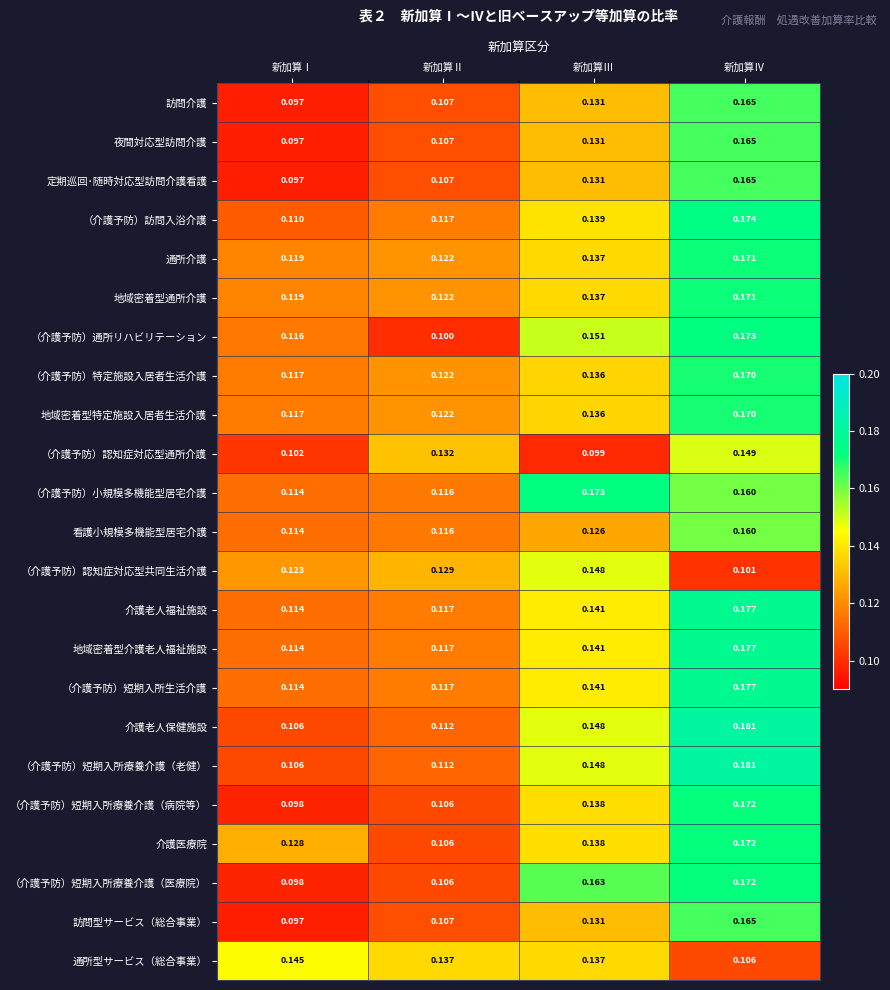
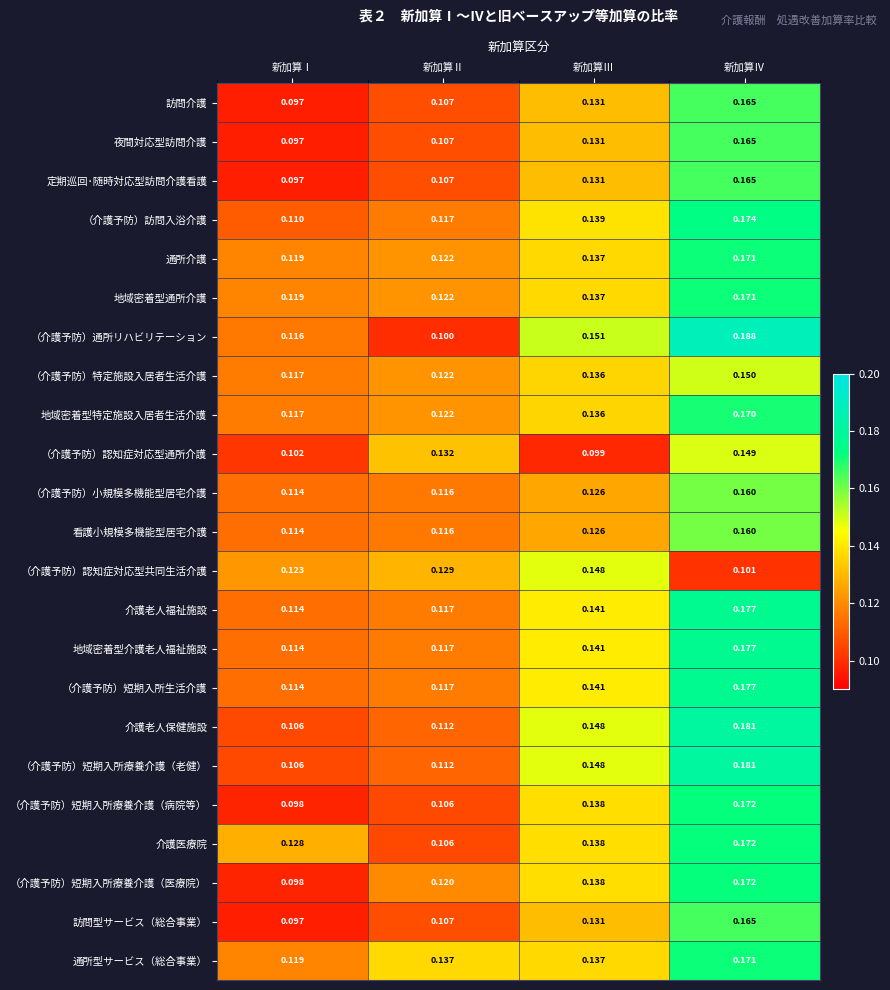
  {
    "訪問介護": {
      "新加算Ⅰ": 0.097,
      "新加算Ⅱ": 0.107,
      "新加算Ⅲ": 0.131,
      "新加算Ⅳ": 0.165
    },
    "夜間対応型訪問介護": {
      "新加算Ⅰ": 0.097,
      "新加算Ⅱ": 0.107,
      "新加算Ⅲ": 0.131,
      "新加算Ⅳ": 0.165
    },
    "定期巡回･随時対応型訪問介護看護": {
      "新加算Ⅰ": 0.097,
      "新加算Ⅱ": 0.107,
      "新加算Ⅲ": 0.131,
      "新加算Ⅳ": 0.165
    },
    "（介護予防）訪問入浴介護": {
      "新加算Ⅰ": 0.110,
      "新加算Ⅱ": 0.117,
      "新加算Ⅲ": 0.139,
      "新加算Ⅳ": 0.174
    },
    "通所介護": {
      "新加算Ⅰ": 0.119,
      "新加算Ⅱ": 0.122,
      "新加算Ⅲ": 0.137,
      "新加算Ⅳ": 0.171
    },
    "地域密着型通所介護": {
      "新加算Ⅰ": 0.119,
      "新加算Ⅱ": 0.122,
      "新加算Ⅲ": 0.137,
      "新加算Ⅳ": 0.171
    },
    "（介護予防）通所リハビリテーション": {
      "新加算Ⅰ": 0.116,
      "新加算Ⅱ": 0.100,
      "新加算Ⅲ": 0.151,
-     "新加算Ⅳ": 0.173
+     "新加算Ⅳ": 0.188
    },
    "（介護予防）特定施設入居者生活介護": {
      "新加算Ⅰ": 0.117,
      "新加算Ⅱ": 0.122,
      "新加算Ⅲ": 0.136,
-     "新加算Ⅳ": 0.170
+     "新加算Ⅳ": 0.150
    },
    "地域密着型特定施設入居者生活介護": {
      "新加算Ⅰ": 0.117,
      "新加算Ⅱ": 0.122,
      "新加算Ⅲ": 0.136,
      "新加算Ⅳ": 0.170
    },
    "（介護予防）認知症対応型通所介護": {
      "新加算Ⅰ": 0.102,
      "新加算Ⅱ": 0.132,
      "新加算Ⅲ": 0.099,
      "新加算Ⅳ": 0.149
    },
    "（介護予防）小規模多機能型居宅介護": {
      "新加算Ⅰ": 0.114,
      "新加算Ⅱ": 0.116,
-     "新加算Ⅲ": 0.173,
+     "新加算Ⅲ": 0.126,
      "新加算Ⅳ": 0.160
    },
    "看護小規模多機能型居宅介護": {
      "新加算Ⅰ": 0.114,
      "新加算Ⅱ": 0.116,
      "新加算Ⅲ": 0.126,
      "新加算Ⅳ": 0.160
    },
    "（介護予防）認知症対応型共同生活介護": {
      "新加算Ⅰ": 0.123,
      "新加算Ⅱ": 0.129,
      "新加算Ⅲ": 0.148,
      "新加算Ⅳ": 0.101
    },
    "介護老人福祉施設": {
      "新加算Ⅰ": 0.114,
      "新加算Ⅱ": 0.117,
      "新加算Ⅲ": 0.141,
      "新加算Ⅳ": 0.177
    },
    "地域密着型介護老人福祉施設": {
      "新加算Ⅰ": 0.114,
      "新加算Ⅱ": 0.117,
      "新加算Ⅲ": 0.141,
      "新加算Ⅳ": 0.177
    },
    "（介護予防）短期入所生活介護": {
      "新加算Ⅰ": 0.114,
      "新加算Ⅱ": 0.117,
      "新加算Ⅲ": 0.141,
      "新加算Ⅳ": 0.177
    },
    "介護老人保健施設": {
      "新加算Ⅰ": 0.106,
      "新加算Ⅱ": 0.112,
      "新加算Ⅲ": 0.148,
      "新加算Ⅳ": 0.181
    },
    "（介護予防）短期入所療養介護（老健）": {
      "新加算Ⅰ": 0.106,
      "新加算Ⅱ": 0.112,
      "新加算Ⅲ": 0.148,
      "新加算Ⅳ": 0.181
    },
    "（介護予防）短期入所療養介護（病院等）": {
      "新加算Ⅰ": 0.098,
      "新加算Ⅱ": 0.106,
      "新加算Ⅲ": 0.138,
      "新加算Ⅳ": 0.172
    },
    "介護医療院": {
      "新加算Ⅰ": 0.128,
      "新加算Ⅱ": 0.106,
      "新加算Ⅲ": 0.138,
      "新加算Ⅳ": 0.172
    },
    "（介護予防）短期入所療養介護（医療院）": {
      "新加算Ⅰ": 0.098,
-     "新加算Ⅱ": 0.106,
-     "新加算Ⅲ": 0.163,
+     "新加算Ⅱ": 0.120,
+     "新加算Ⅲ": 0.138,
      "新加算Ⅳ": 0.172
    },
    "訪問型サービス（総合事業）": {
      "新加算Ⅰ": 0.097,
      "新加算Ⅱ": 0.107,
      "新加算Ⅲ": 0.131,
      "新加算Ⅳ": 0.165
    },
    "通所型サービス（総合事業）": {
-     "新加算Ⅰ": 0.145,
+     "新加算Ⅰ": 0.119,
      "新加算Ⅱ": 0.137,
      "新加算Ⅲ": 0.137,
-     "新加算Ⅳ": 0.106
+     "新加算Ⅳ": 0.171
    }
  }
